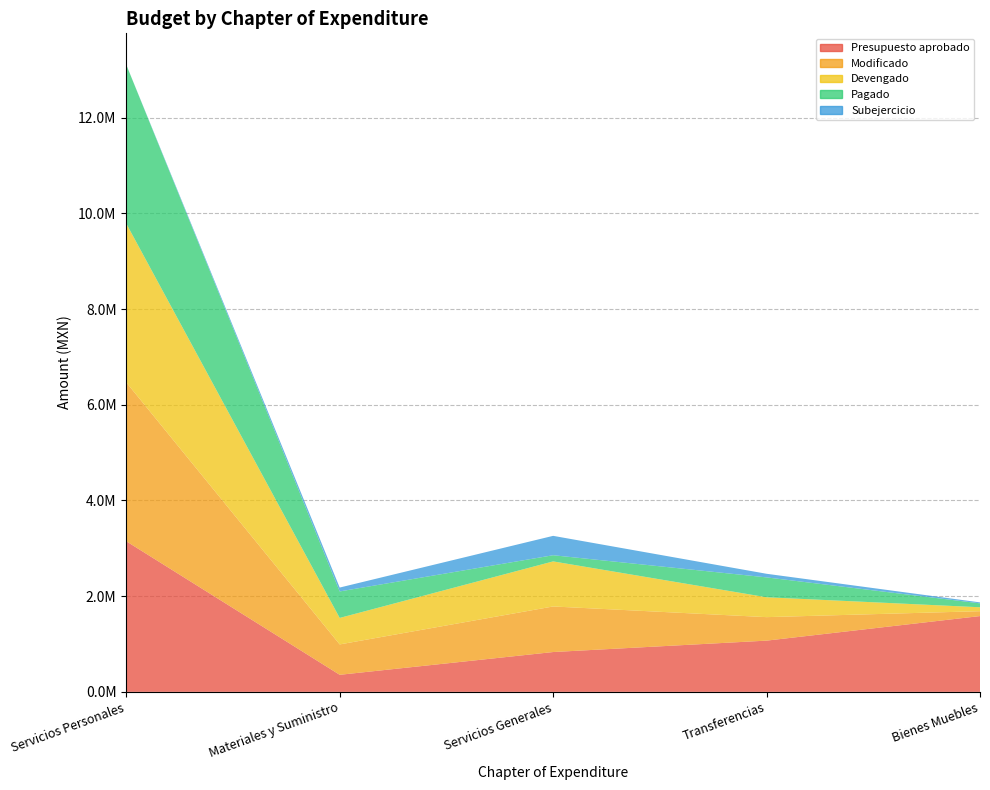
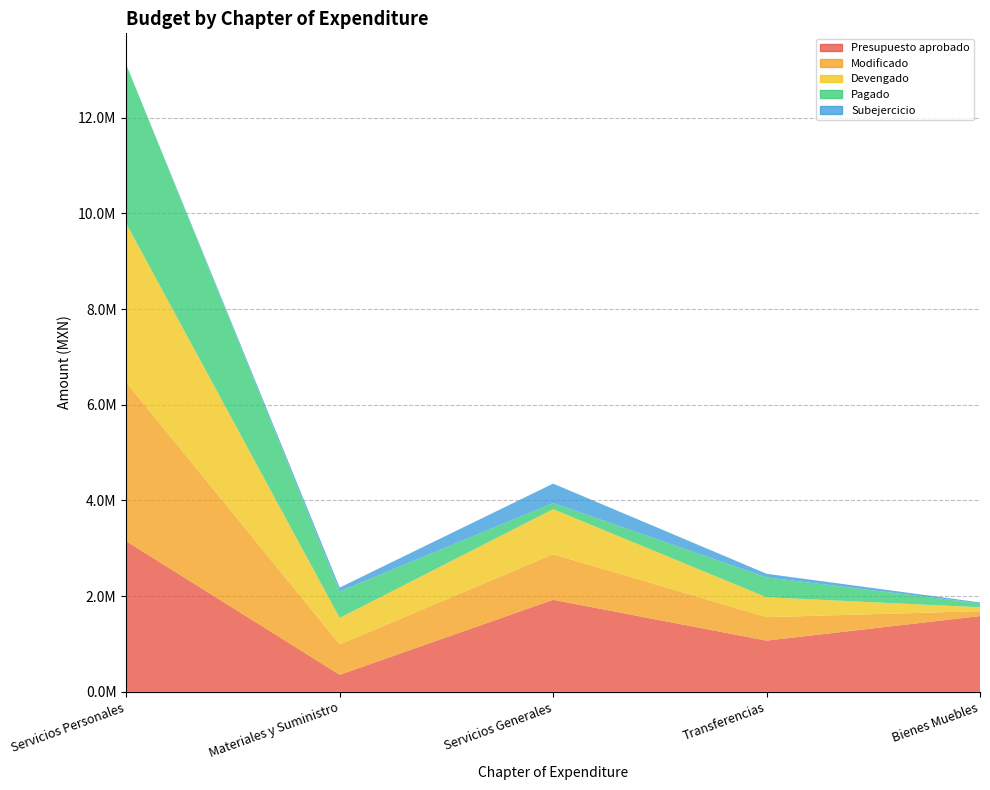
  {
    "Presupuesto aprobado": {
      "Servicios Personales": 3100000,
      "Materiales y Suministro": 400000,
-     "Servicios Generales": 800000,
+     "Servicios Generales": 1900000,
      "Transferencias": 1100000,
      "Bienes Muebles": 1600000
    },
    "Pagado": {
      "Materiales y Suministro": 600000,
      "Servicios Generales": 100000,
      "Transferencias": 400000
    },
    "Subejercicio": {
      "Materiales y Suministro": 100000,
      "Servicios Generales": 400000,
      "Transferencias": 100000
    }
  }
